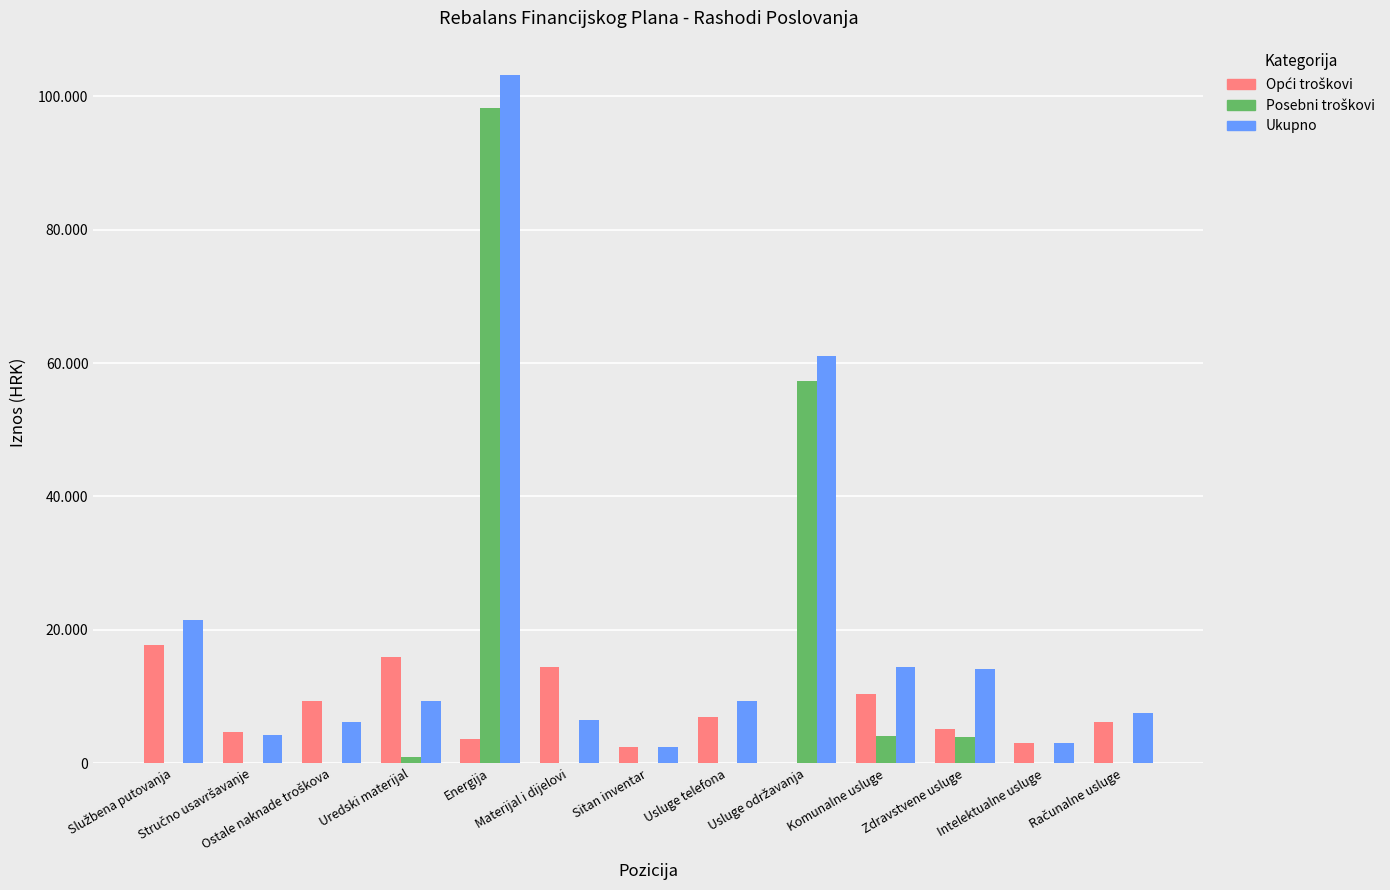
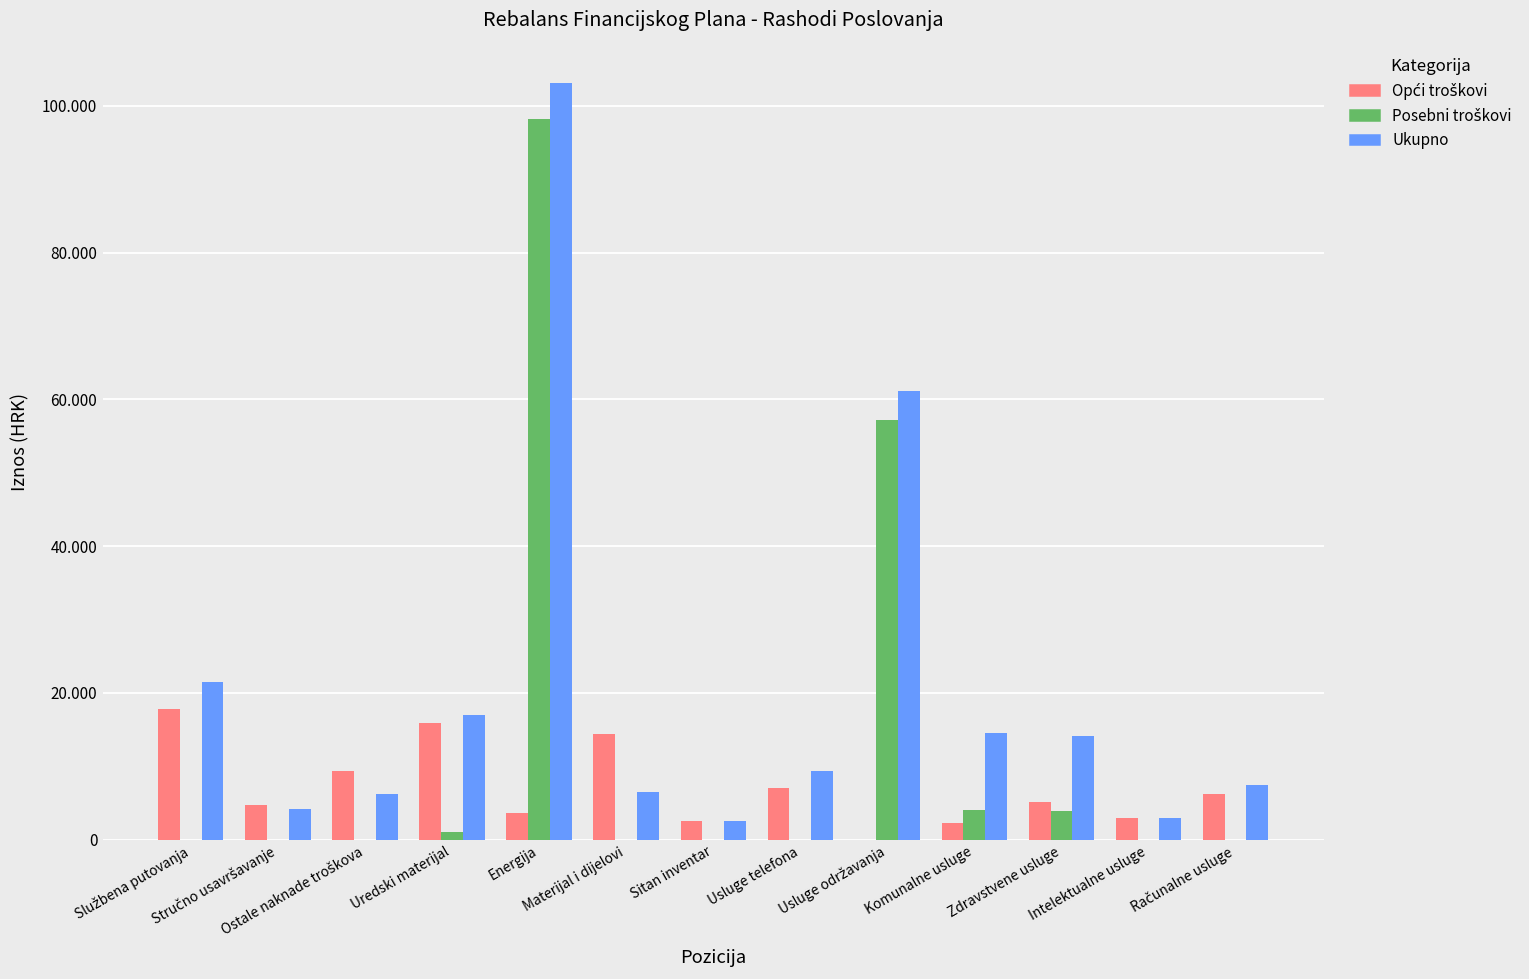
  {
    "Opći troškovi": {
      "Službena putovanja": 18,
      "Stručno usavršavanje": 5,
      "Ostale naknade troškova": 9,
      "Uredski materijal": 16,
      "Energija": 4,
      "Materijal i dijelovi": 14,
      "Sitan inventar": 2,
      "Usluge telefona": 7,
      "Usluge održavanja": 0,
-     "Komunalne usluge": 10,
+     "Komunalne usluge": 2,
      "Zdravstvene usluge": 5,
      "Intelektualne usluge": 3,
      "Računalne usluge": 6
    },
    "Posebni troškovi": {
      "Službena putovanja": 0,
      "Stručno usavršavanje": 0,
      "Ostale naknade troškova": 0,
      "Uredski materijal": 1,
      "Energija": 98,
      "Materijal i dijelovi": 0,
      "Sitan inventar": 0,
      "Usluge telefona": 0,
      "Usluge održavanja": 57,
      "Komunalne usluge": 4,
      "Zdravstvene usluge": 4,
      "Intelektualne usluge": 0,
      "Računalne usluge": 0
    },
    "Ukupno": {
      "Službena putovanja": 22,
      "Stručno usavršavanje": 4,
      "Ostale naknade troškova": 6,
-     "Uredski materijal": 9,
+     "Uredski materijal": 17,
      "Energija": 103,
      "Materijal i dijelovi": 7,
      "Sitan inventar": 2,
      "Usluge telefona": 9,
      "Usluge održavanja": 61,
      "Komunalne usluge": 15,
      "Zdravstvene usluge": 14,
      "Intelektualne usluge": 3,
      "Računalne usluge": 7
    }
  }
